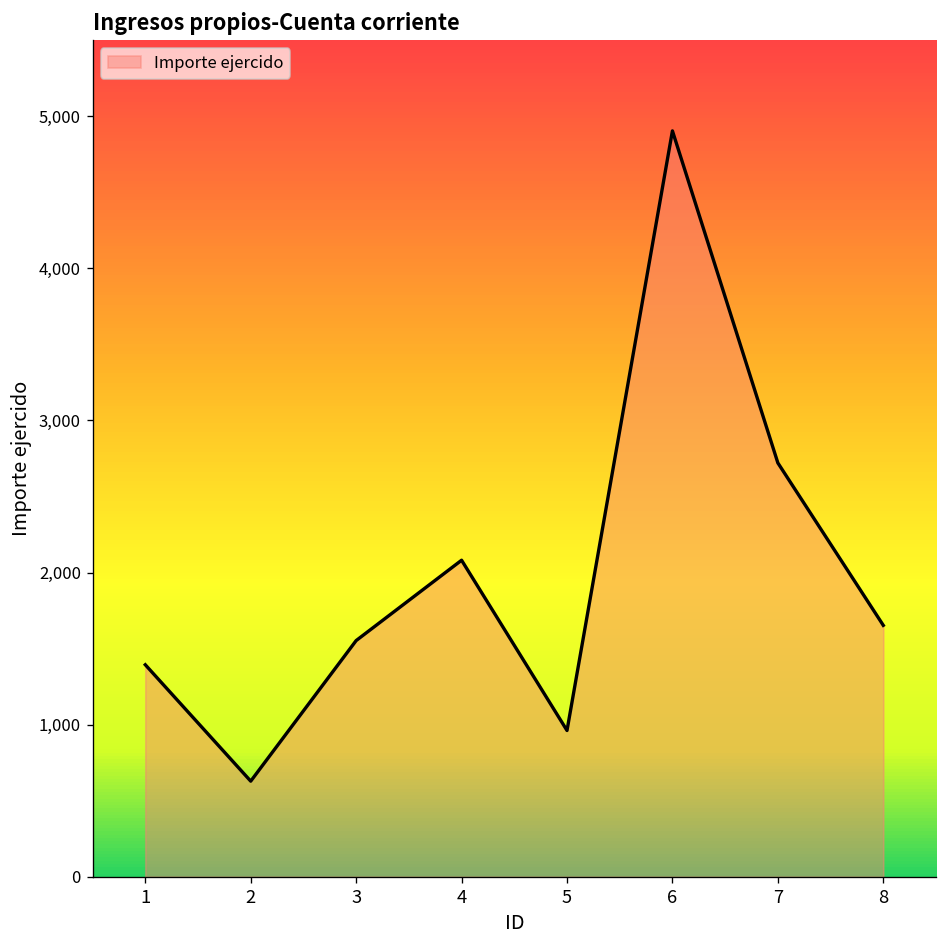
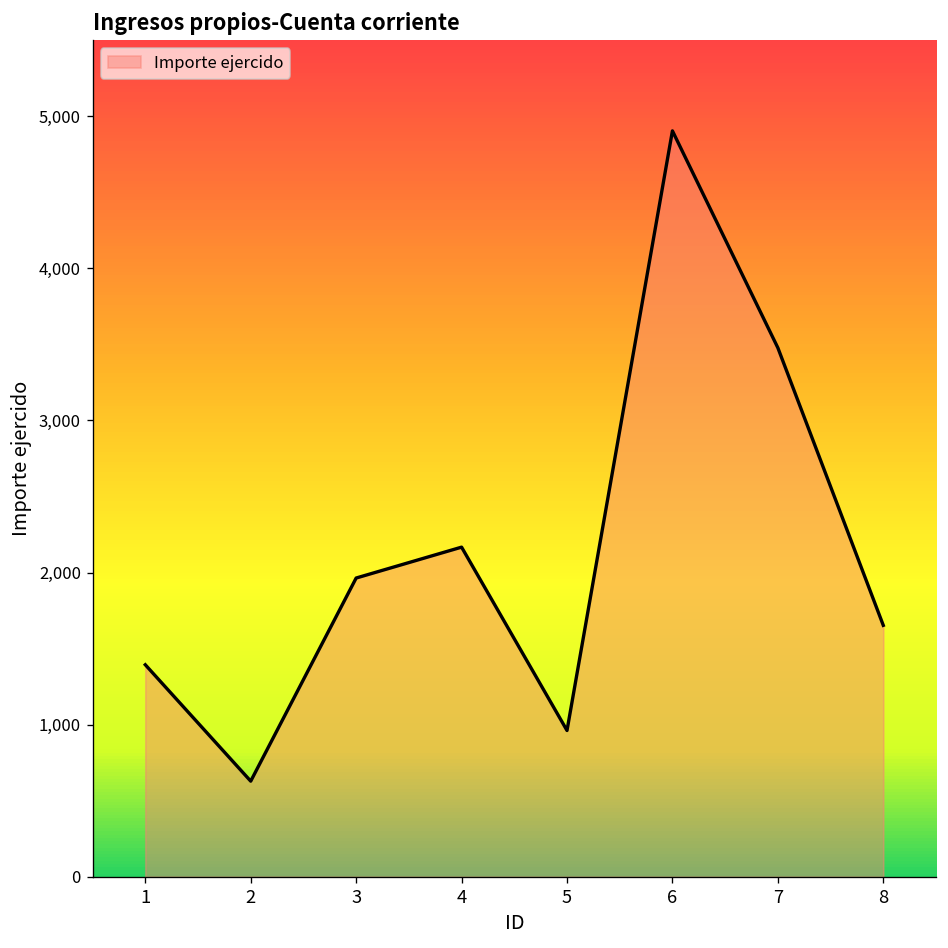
  {
    "1": "1,390",
    "2": "630",
-   "3": "1,550",
-   "4": "2,080",
+   "3": "1,960",
+   "4": "2,170",
    "5": "960",
    "6": "4,900",
-   "7": "2,720",
+   "7": "3,480",
    "8": "1,650"
  }
